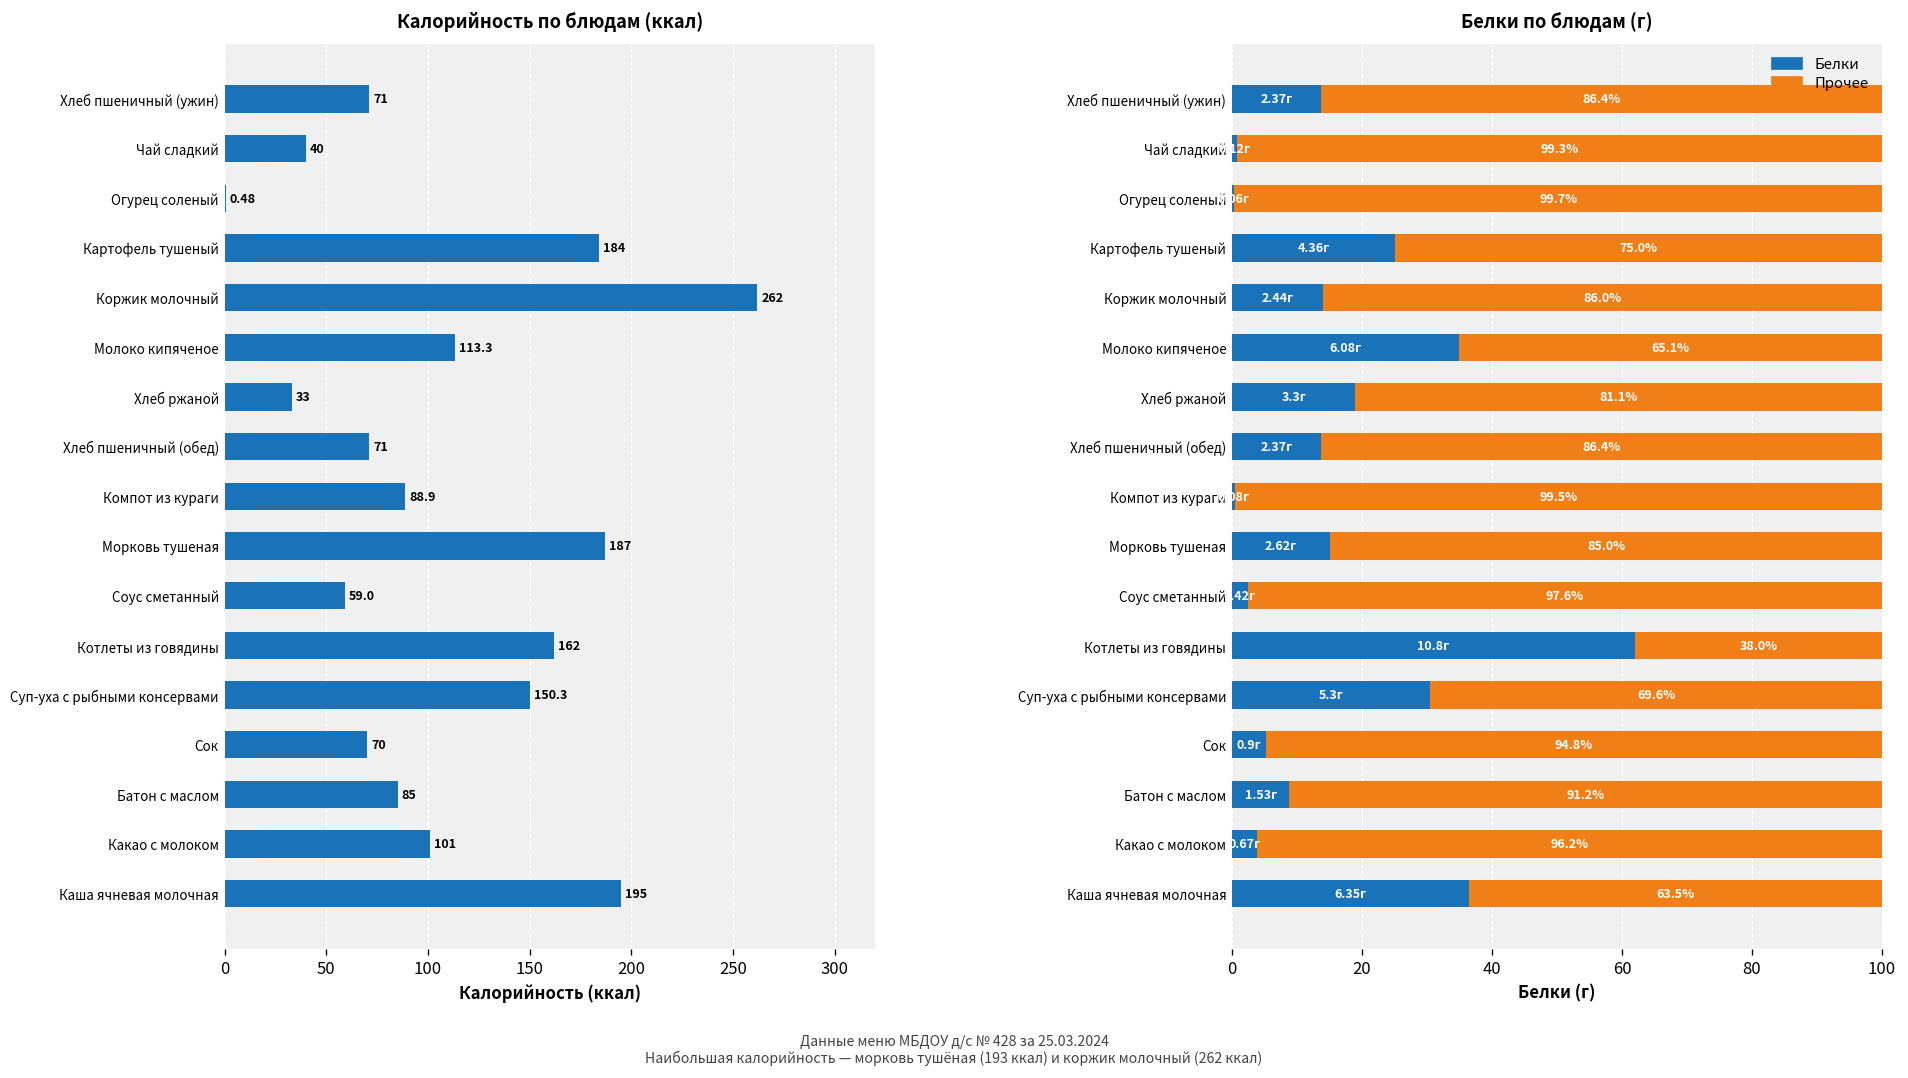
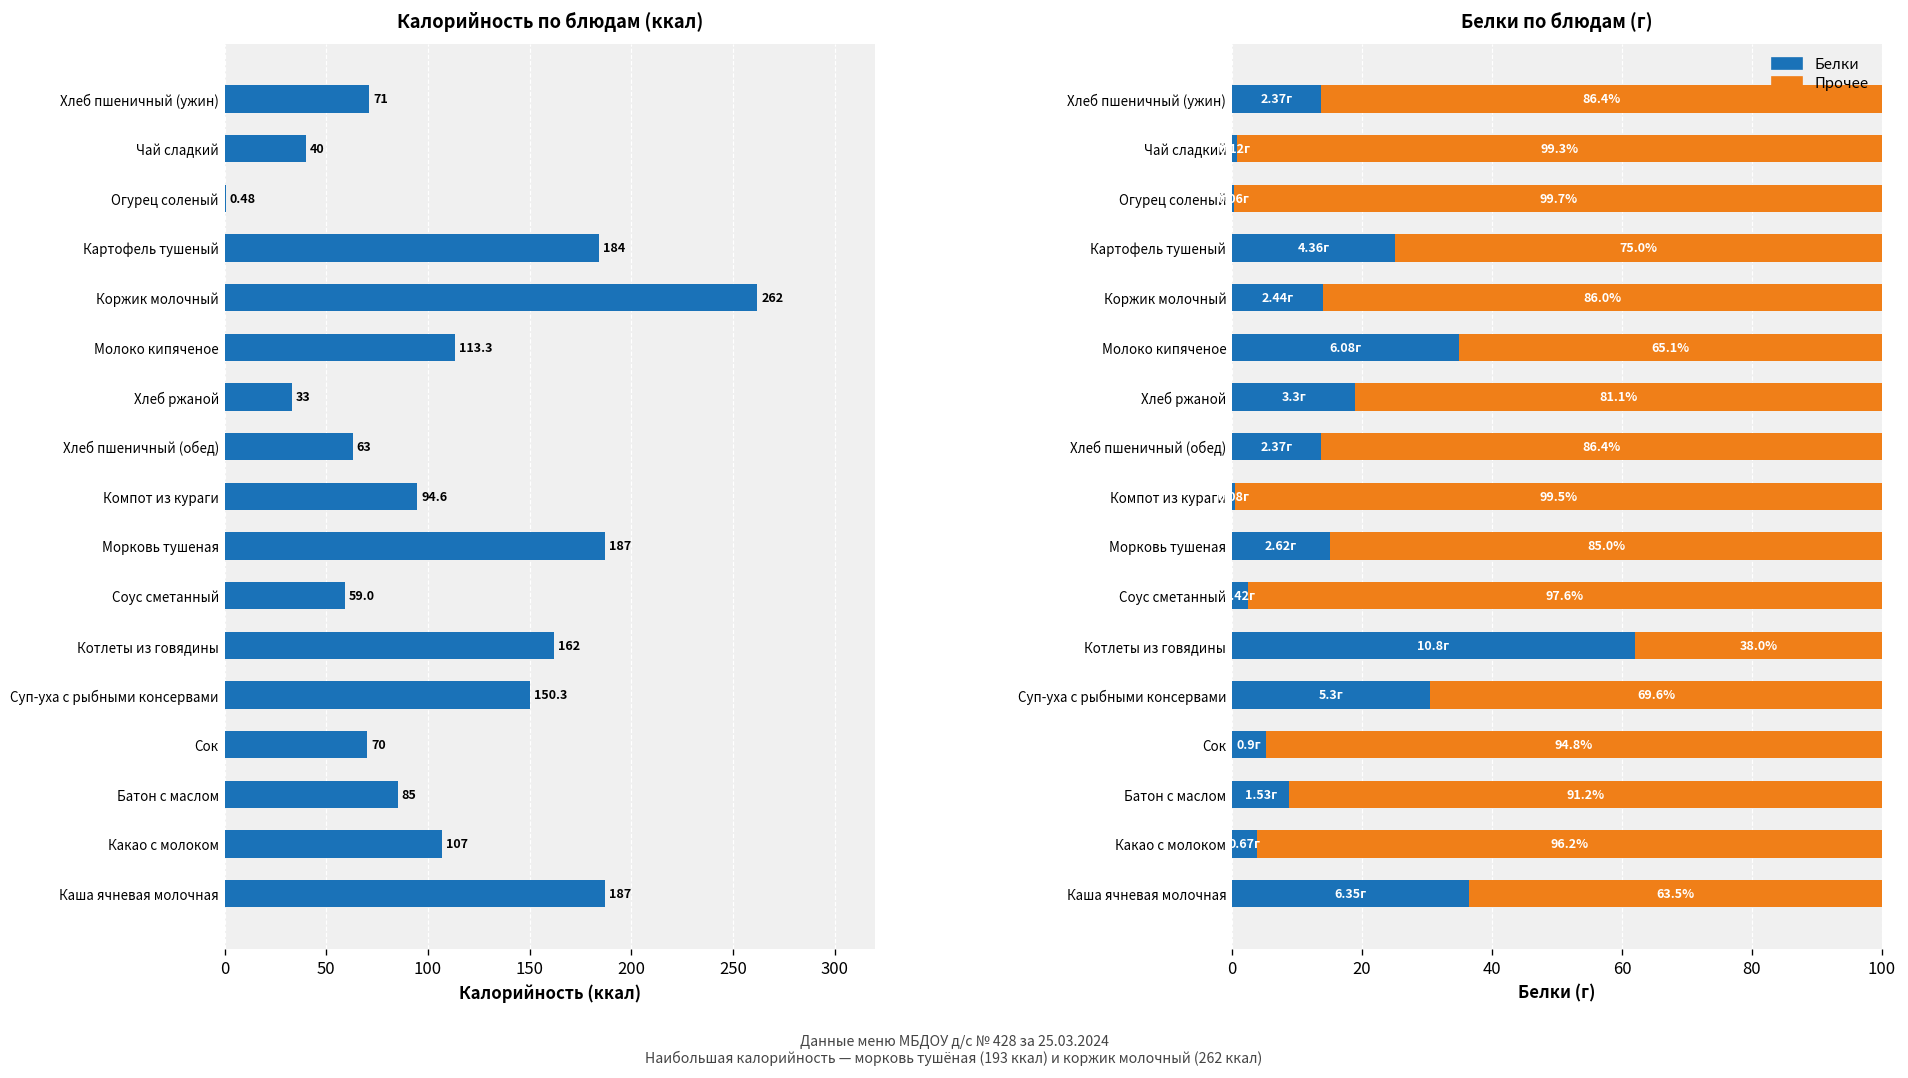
  {
    "Калорийность по блюдам (ккал)": {
      "Хлеб пшеничный (ужин)": "71",
      "Чай сладкий": "40",
      "Огурец соленый": "0.48",
      "Картофель тушеный": "184",
      "Коржик молочный": "262",
      "Молоко кипяченое": "113.3",
      "Хлеб ржаной": "33",
-     "Хлеб пшеничный (обед)": "71",
-     "Компот из кураги": "88.9",
+     "Хлеб пшеничный (обед)": "63",
+     "Компот из кураги": "94.6",
      "Морковь тушеная": "187",
      "Соус сметанный": "59.0",
      "Котлеты из говядины": "162",
      "Суп-уха с рыбными консервами": "150.3",
      "Сок": "70",
      "Батон с маслом": "85",
-     "Какао с молоком": "101",
-     "Каша ячневая молочная": "195"
+     "Какао с молоком": "107",
+     "Каша ячневая молочная": "187"
    },
    "Белки по блюдам (г)": {
      "Прочее": {
        "Хлеб пшеничный (ужин)": "86.4%",
        "Чай сладкий": "99.3%",
        "Огурец соленый": "99.7%",
        "Картофель тушеный": "75.0%",
        "Коржик молочный": "86.0%",
        "Молоко кипяченое": "65.1%",
        "Хлеб ржаной": "81.1%",
        "Хлеб пшеничный (обед)": "86.4%",
        "Компот из кураги": "99.5%",
        "Морковь тушеная": "85.0%",
        "Соус сметанный": "97.6%",
        "Котлеты из говядины": "38.0%",
        "Суп-уха с рыбными консервами": "69.6%",
        "Сок": "94.8%",
        "Батон с маслом": "91.2%",
        "Какао с молоком": "96.2%",
        "Каша ячневая молочная": "63.5%"
      }
    }
  }
